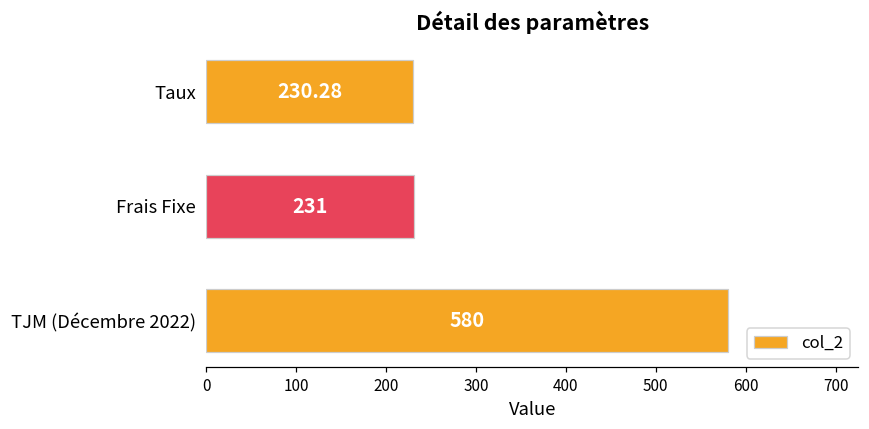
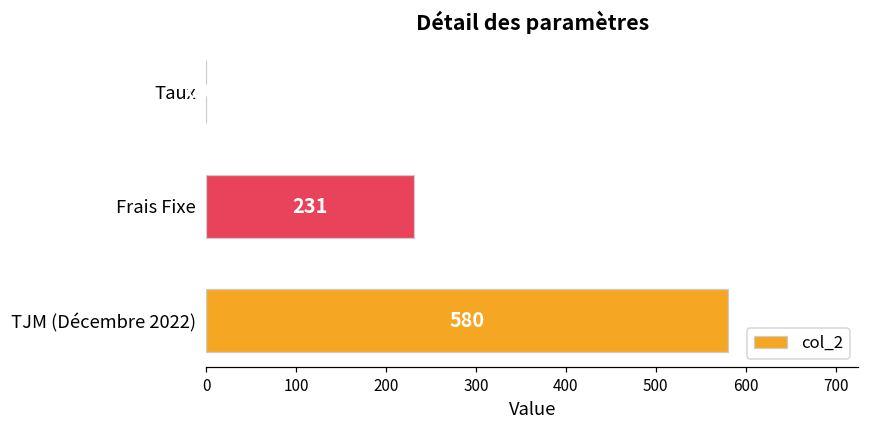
  {
-   "Taux": 230
+   "Taux": 0
  }
